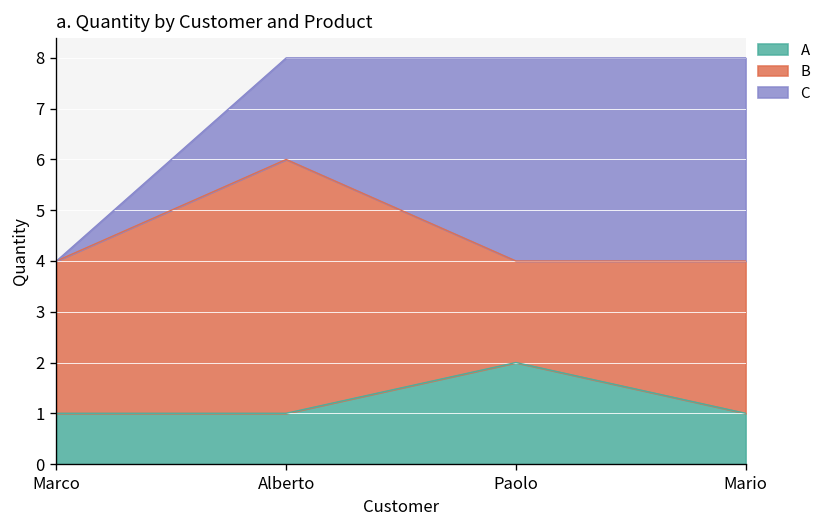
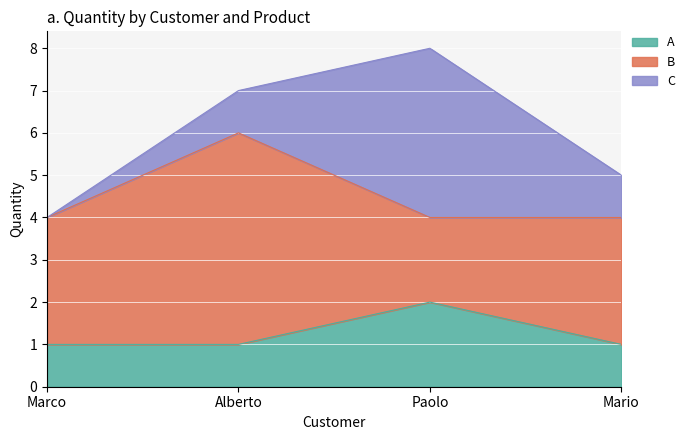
  {
    "A": {
      "Marco": 1,
      "Alberto": 1,
      "Paolo": 2,
      "Mario": 1
    },
    "B": {
      "Alberto": 5,
      "Paolo": 2,
      "Mario": 3
    },
    "C": {
-     "Alberto": 2,
+     "Alberto": 1,
      "Paolo": 4,
-     "Mario": 4
+     "Mario": 1
    }
  }
